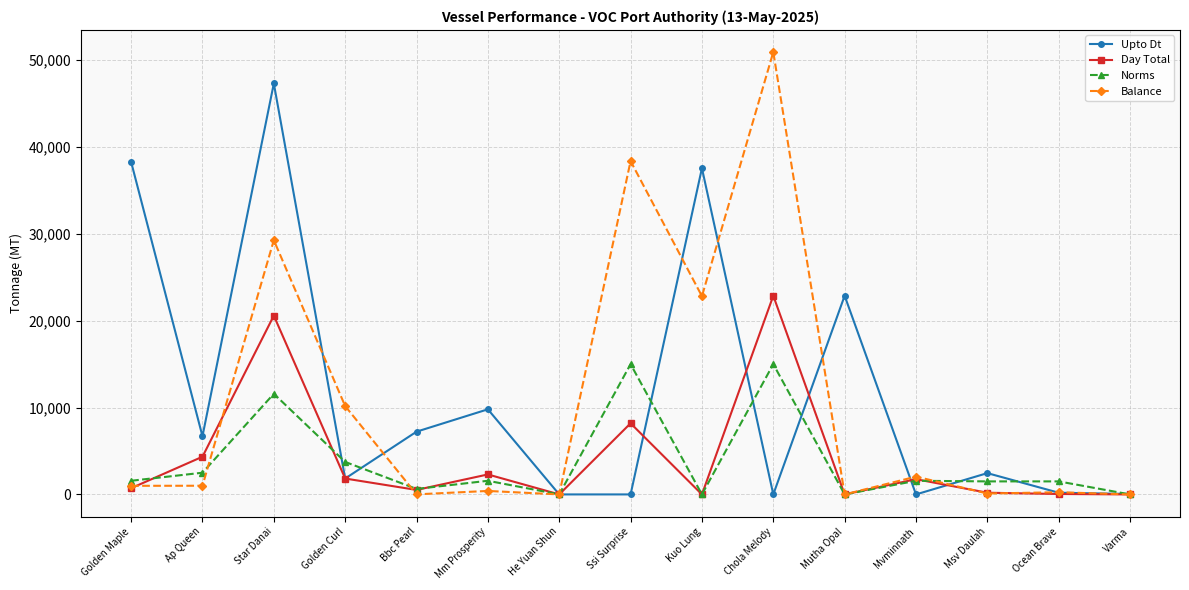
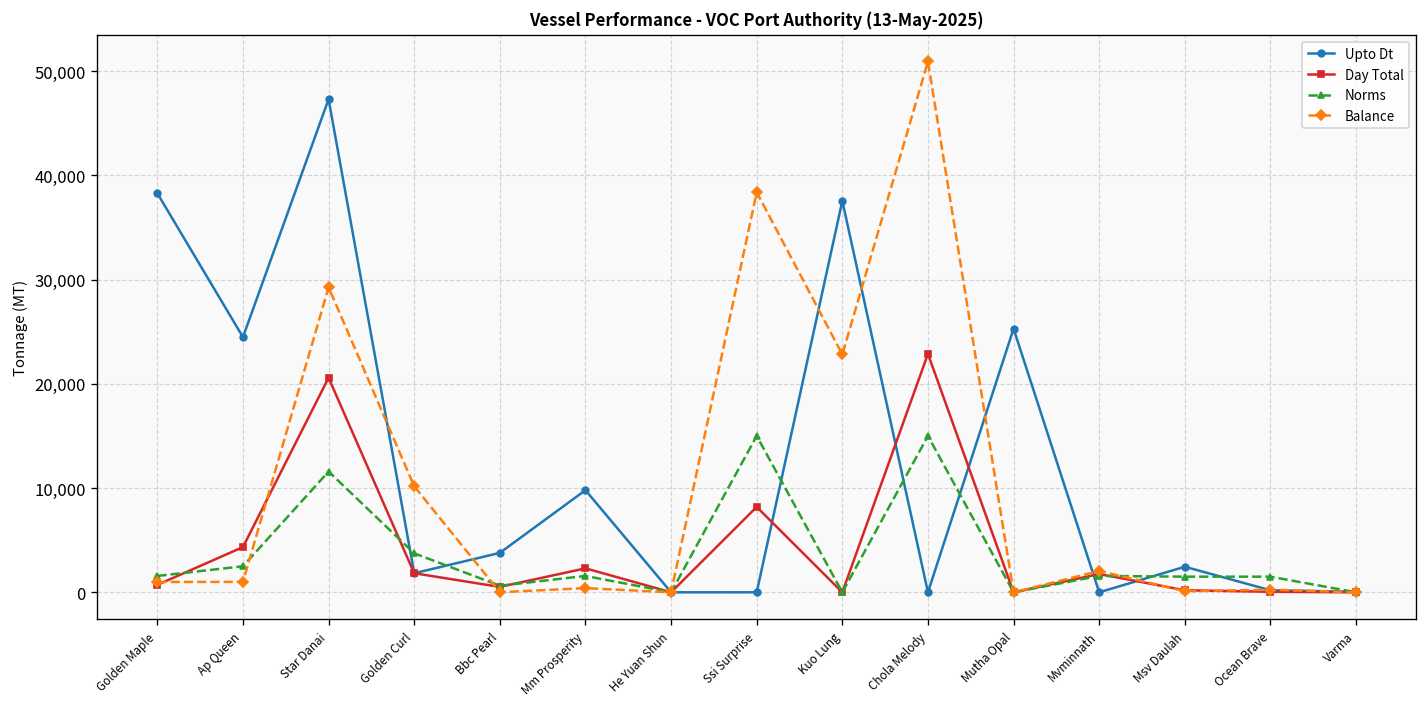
  {
    "Upto Dt": {
      "Golden Maple": "38,000",
-     "Ap Queen": "7,000",
+     "Ap Queen": "24,000",
      "Star Danai": "47,000",
-     "Bbc Pearl": "7,000",
+     "Bbc Pearl": "4,000",
      "Mm Prosperity": "10,000",
      "Ssi Surprise": "0",
      "Kuo Lung": "38,000",
      "Chola Melody": "0",
-     "Mutha Opal": "23,000",
+     "Mutha Opal": "25,000",
      "Mvminnath": "0",
      "Msv Daulah": "2,000"
    },
    "Day Total": {
      "Ap Queen": "4,000",
      "Star Danai": "21,000",
      "Mm Prosperity": "2,000",
      "Ssi Surprise": "8,000",
      "Chola Melody": "23,000"
    },
    "Norms": {
      "Golden Maple": "2,000",
      "Ap Queen": "3,000",
      "Star Danai": "12,000",
      "Golden Curl": "4,000",
      "Mm Prosperity": "2,000",
      "Ssi Surprise": "15,000",
      "Chola Melody": "15,000",
      "Msv Daulah": "2,000",
      "Ocean Brave": "2,000"
    },
    "Balance": {
      "Ap Queen": "1,000",
      "Star Danai": "29,000",
      "Golden Curl": "10,000",
      "Bbc Pearl": "0",
      "Mm Prosperity": "0",
      "Ssi Surprise": "38,000",
      "Kuo Lung": "23,000",
      "Chola Melody": "51,000",
      "Mvminnath": "2,000"
    }
  }
